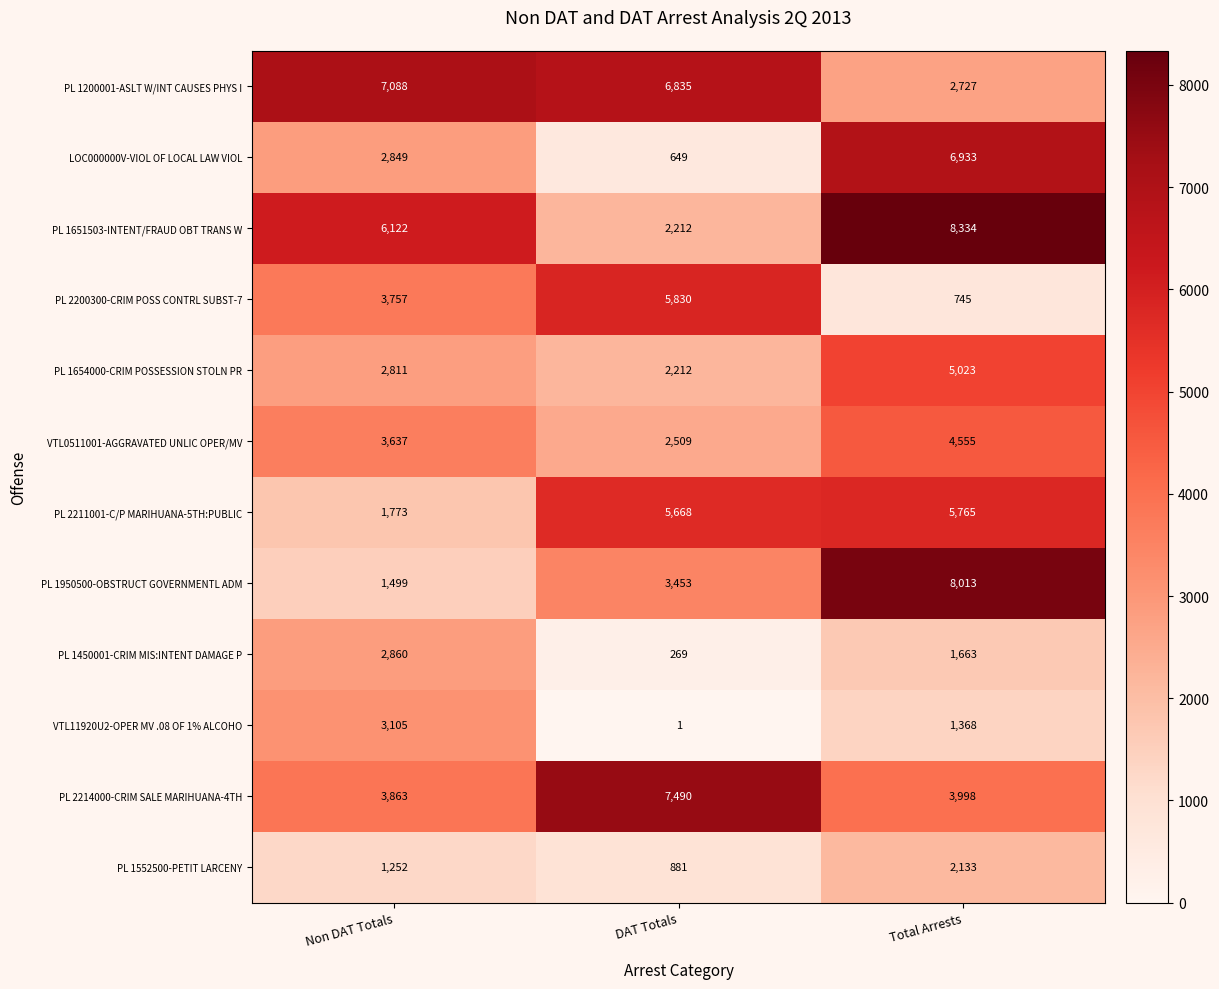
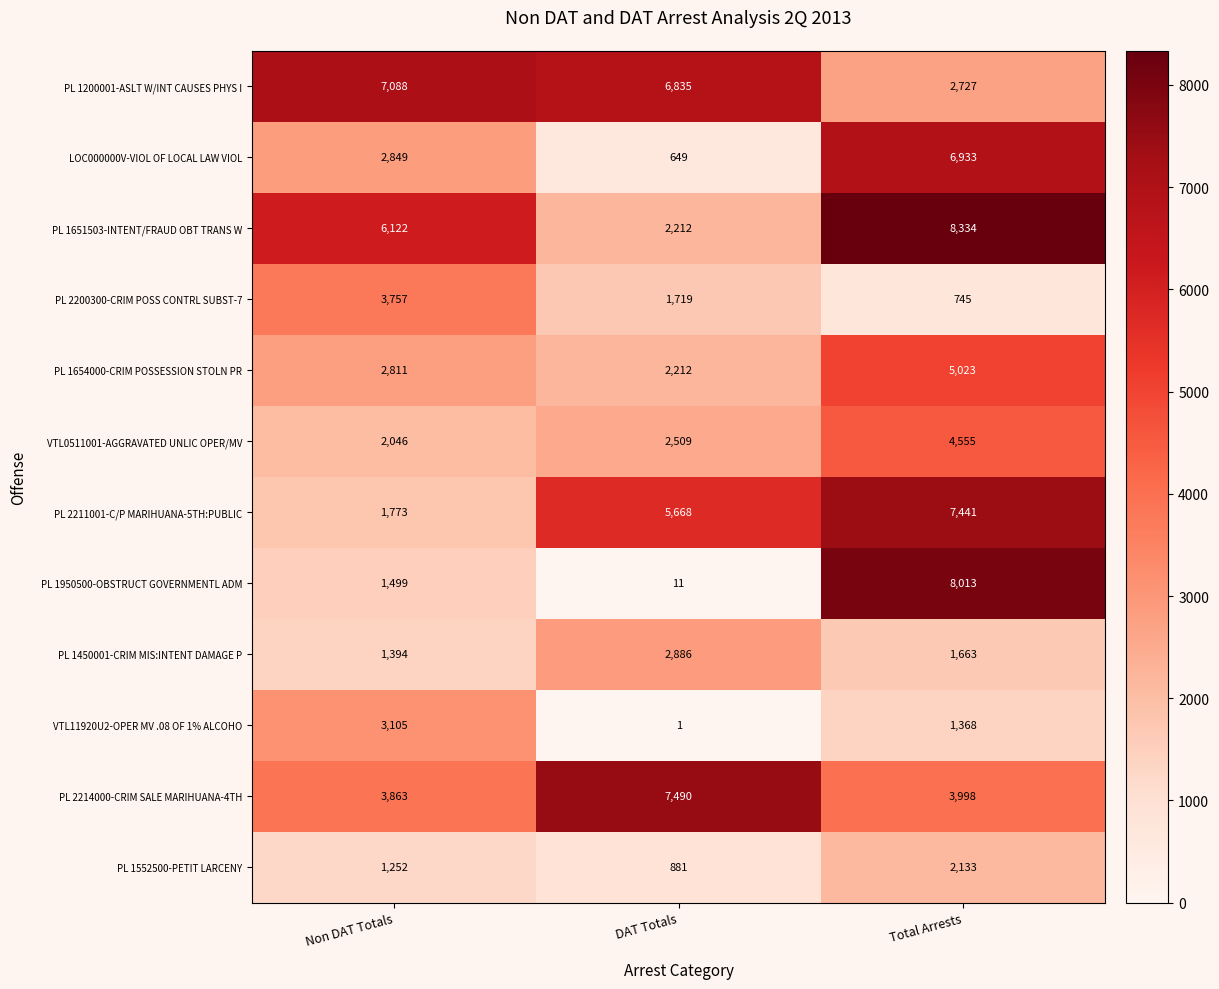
  {
    "PL 1200001-ASLT W/INT CAUSES PHYS I": {
      "Non DAT Totals": "7,088",
      "DAT Totals": "6,835",
      "Total Arrests": "2,727"
    },
    "LOC000000V-VIOL OF LOCAL LAW VIOL": {
      "Non DAT Totals": "2,849",
      "DAT Totals": "649",
      "Total Arrests": "6,933"
    },
    "PL 1651503-INTENT/FRAUD OBT TRANS W": {
      "Non DAT Totals": "6,122",
      "DAT Totals": "2,212",
      "Total Arrests": "8,334"
    },
    "PL 2200300-CRIM POSS CONTRL SUBST-7": {
      "Non DAT Totals": "3,757",
-     "DAT Totals": "5,830",
+     "DAT Totals": "1,719",
      "Total Arrests": "745"
    },
    "PL 1654000-CRIM POSSESSION STOLN PR": {
      "Non DAT Totals": "2,811",
      "DAT Totals": "2,212",
      "Total Arrests": "5,023"
    },
    "VTL0511001-AGGRAVATED UNLIC OPER/MV": {
-     "Non DAT Totals": "3,637",
+     "Non DAT Totals": "2,046",
      "DAT Totals": "2,509",
      "Total Arrests": "4,555"
    },
    "PL 2211001-C/P MARIHUANA-5TH:PUBLIC": {
      "Non DAT Totals": "1,773",
      "DAT Totals": "5,668",
-     "Total Arrests": "5,765"
+     "Total Arrests": "7,441"
    },
    "PL 1950500-OBSTRUCT GOVERNMENTL ADM": {
      "Non DAT Totals": "1,499",
-     "DAT Totals": "3,453",
+     "DAT Totals": "11",
      "Total Arrests": "8,013"
    },
    "PL 1450001-CRIM MIS:INTENT DAMAGE P": {
-     "Non DAT Totals": "2,860",
-     "DAT Totals": "269",
+     "Non DAT Totals": "1,394",
+     "DAT Totals": "2,886",
      "Total Arrests": "1,663"
    },
    "VTL11920U2-OPER MV .08 OF 1% ALCOHO": {
      "Non DAT Totals": "3,105",
      "DAT Totals": "1",
      "Total Arrests": "1,368"
    },
    "PL 2214000-CRIM SALE MARIHUANA-4TH": {
      "Non DAT Totals": "3,863",
      "DAT Totals": "7,490",
      "Total Arrests": "3,998"
    },
    "PL 1552500-PETIT LARCENY": {
      "Non DAT Totals": "1,252",
      "DAT Totals": "881",
      "Total Arrests": "2,133"
    }
  }
